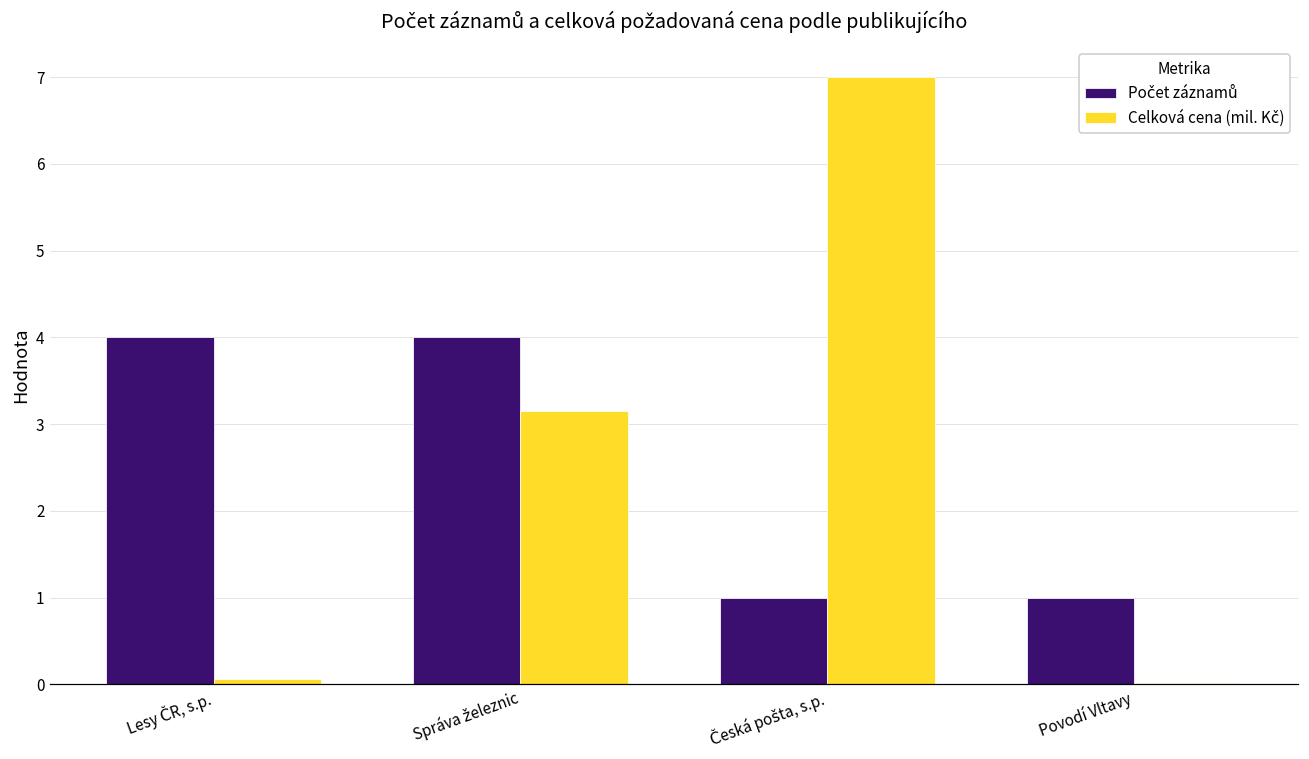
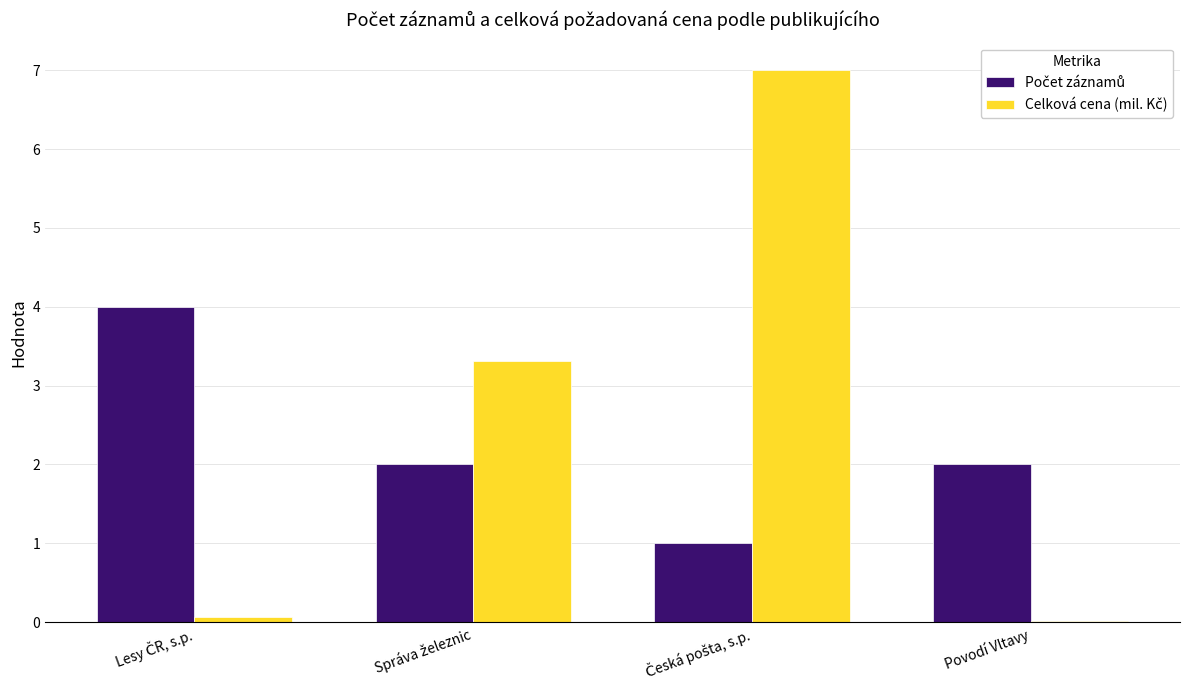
  {
    "Počet záznamů": {
      "Lesy ČR, s.p.": 4,
-     "Správa železnic": 4,
+     "Správa železnic": 2,
      "Česká pošta, s.p.": 1,
-     "Povodí Vltavy": 1
+     "Povodí Vltavy": 2
    },
    "Celková cena (mil. Kč)": {
      "Lesy ČR, s.p.": 0.1,
-     "Správa železnic": 3.2,
+     "Správa železnic": 3.3,
      "Česká pošta, s.p.": 7.0
    }
  }
